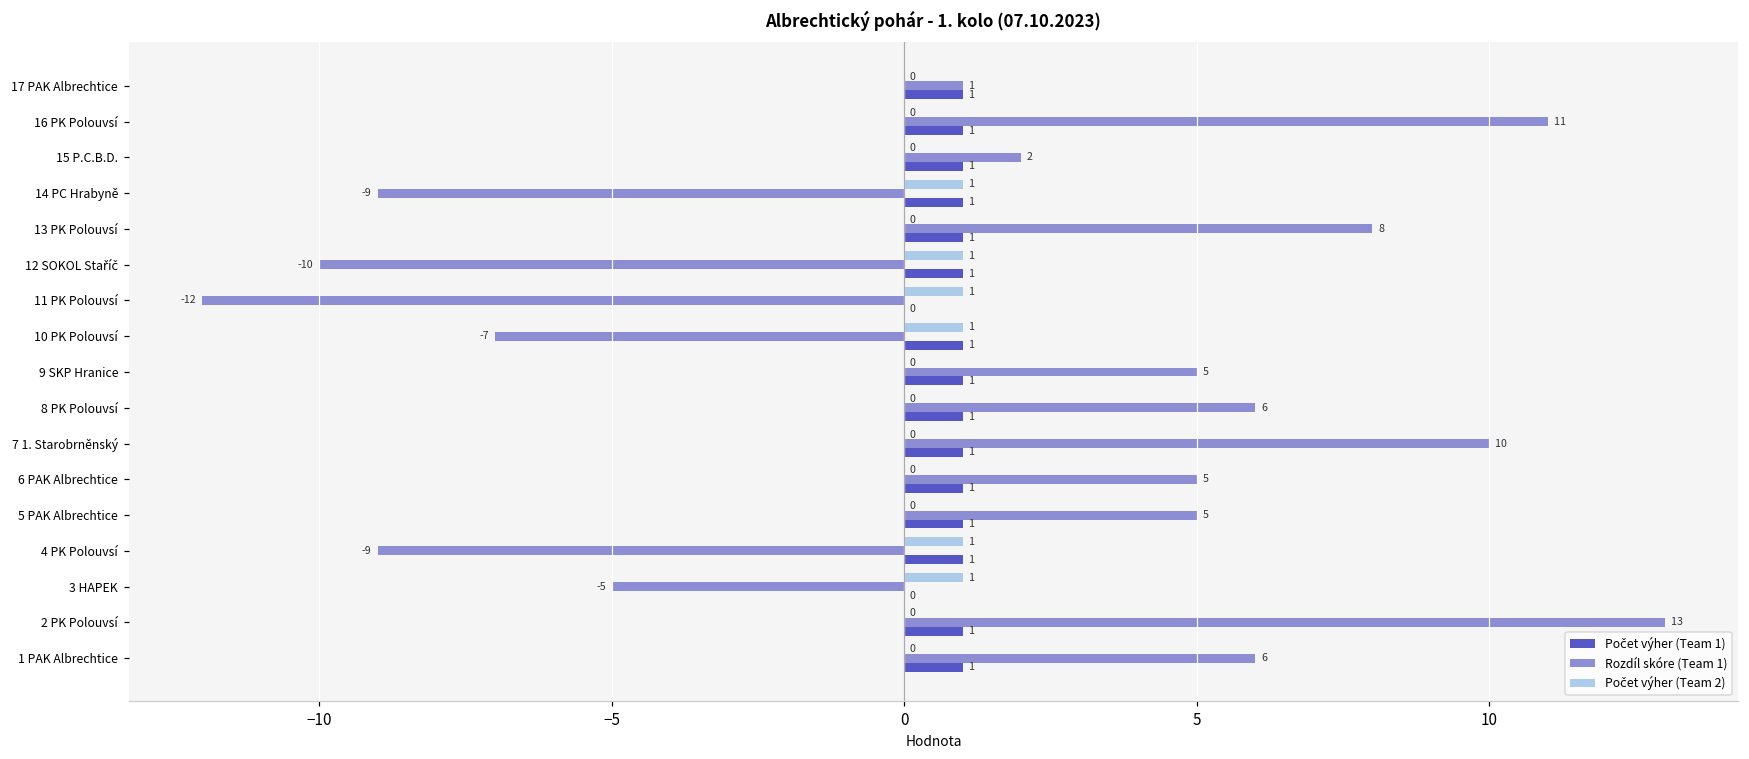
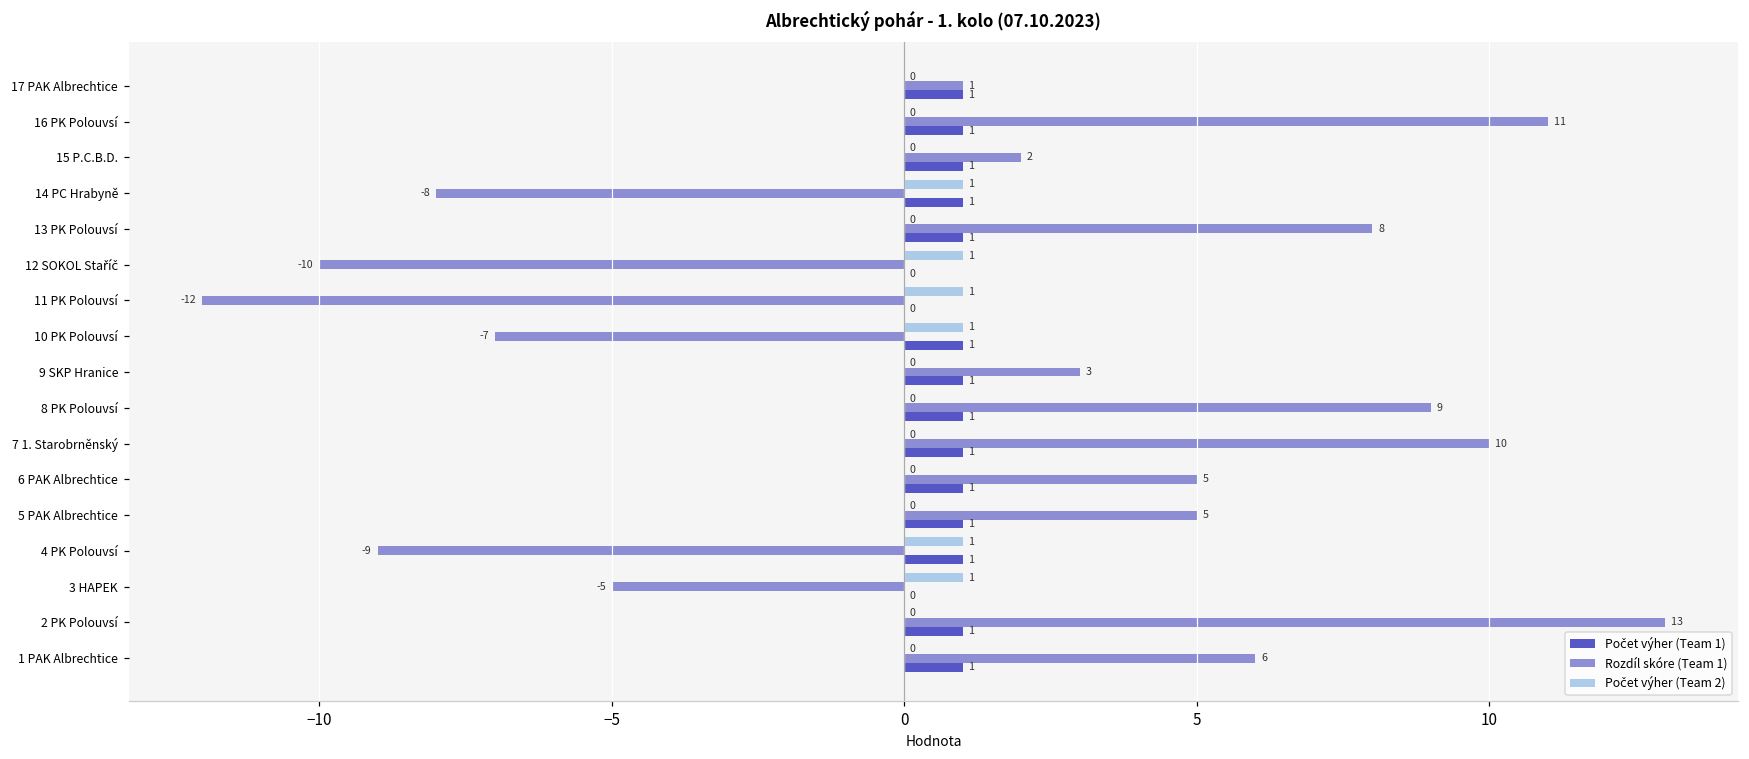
  {
    "Počet výher (Team 1)": {
      "16 PK Polouvsí": 1,
      "15 P.C.B.D.": 1,
      "14 PC Hrabyně": 1,
      "13 PK Polouvsí": 1,
-     "12 SOKOL Staříč": 1,
+     "12 SOKOL Staříč": 0,
      "11 PK Polouvsí": 0,
      "10 PK Polouvsí": 1,
      "9 SKP Hranice": 1,
      "8 PK Polouvsí": 1,
      "7 1. Starobrněnský": 1,
      "6 PAK Albrechtice": 1,
      "5 PAK Albrechtice": 1,
      "4 PK Polouvsí": 1,
      "3 HAPEK": 0,
      "2 PK Polouvsí": 1,
      "1 PAK Albrechtice": 1
    },
    "Rozdíl skóre (Team 1)": {
      "16 PK Polouvsí": 11,
      "15 P.C.B.D.": 2,
-     "14 PC Hrabyně": -9,
+     "14 PC Hrabyně": -8,
      "13 PK Polouvsí": 8,
      "12 SOKOL Staříč": -10,
      "11 PK Polouvsí": -12,
      "10 PK Polouvsí": -7,
-     "9 SKP Hranice": 5,
-     "8 PK Polouvsí": 6,
+     "9 SKP Hranice": 3,
+     "8 PK Polouvsí": 9,
      "7 1. Starobrněnský": 10,
      "6 PAK Albrechtice": 5,
      "5 PAK Albrechtice": 5,
      "4 PK Polouvsí": -9,
      "3 HAPEK": -5,
      "2 PK Polouvsí": 13,
      "1 PAK Albrechtice": 6
    },
    "Počet výher (Team 2)": {
      "17 PAK Albrechtice": 0,
      "16 PK Polouvsí": 0,
      "15 P.C.B.D.": 0,
      "14 PC Hrabyně": 1,
      "13 PK Polouvsí": 0,
      "12 SOKOL Staříč": 1,
      "11 PK Polouvsí": 1,
      "10 PK Polouvsí": 1,
      "9 SKP Hranice": 0,
      "8 PK Polouvsí": 0,
      "7 1. Starobrněnský": 0,
      "6 PAK Albrechtice": 0,
      "5 PAK Albrechtice": 0,
      "4 PK Polouvsí": 1,
      "3 HAPEK": 1,
      "2 PK Polouvsí": 0,
      "1 PAK Albrechtice": 0
    }
  }
